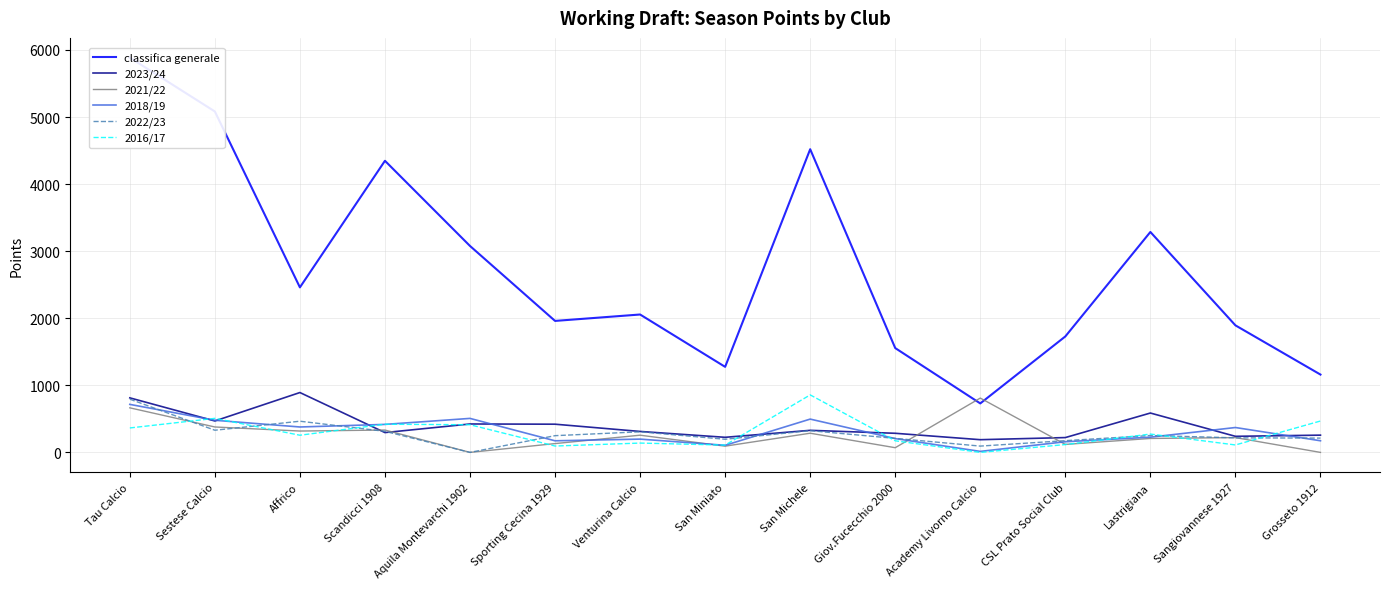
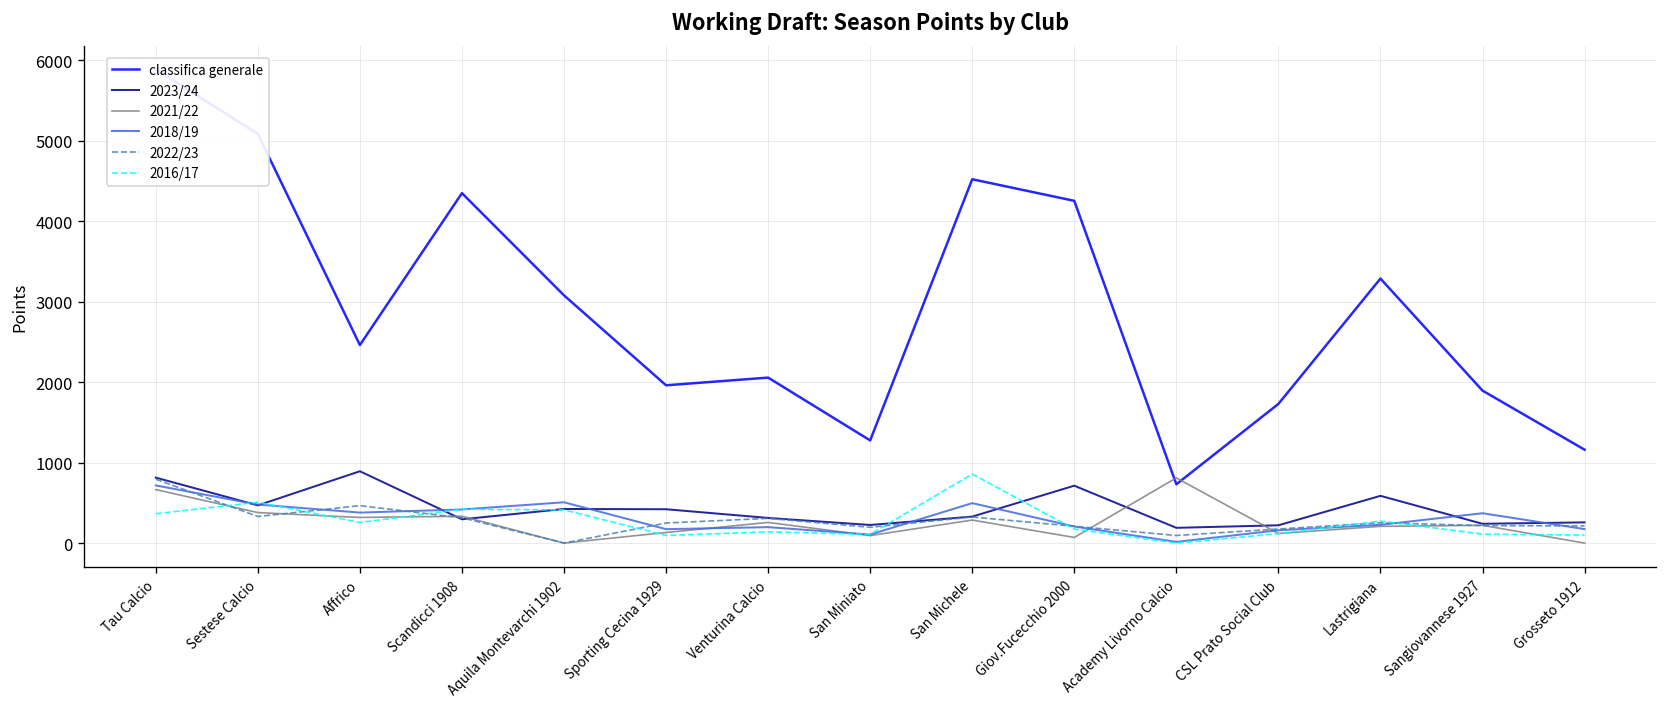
  {
    "classifica generale": {
      "Affrico": 2500,
      "Scandicci 1908": 4300,
      "Aquila Montevarchi 1902": 3100,
      "Sporting Cecina 1929": 2000,
      "Venturina Calcio": 2100,
      "San Miniato": 1300,
      "San Michele": 4500,
-     "Giov.Fucecchio 2000": 1600,
+     "Giov.Fucecchio 2000": 4300,
      "Academy Livorno Calcio": 700,
      "CSL Prato Social Club": 1700,
      "Lastrigiana": 3300,
      "Sangiovannese 1927": 1900,
      "Grosseto 1912": 1200
    },
    "2023/24": {
      "Affrico": 900,
      "Sporting Cecina 1929": 400,
-     "Giov.Fucecchio 2000": 300,
+     "Giov.Fucecchio 2000": 700,
      "Academy Livorno Calcio": 200,
      "CSL Prato Social Club": 200,
      "Lastrigiana": 600,
      "Grosseto 1912": 300
    },
    "2021/22": {
      "Tau Calcio": 700,
      "Sestese Calcio": 400,
      "Affrico": 300,
      "Venturina Calcio": 300,
      "Giov.Fucecchio 2000": 100,
      "Academy Livorno Calcio": 800,
      "Grosseto 1912": 0
    },
    "2016/17": {
      "Tau Calcio": 400,
      "Affrico": 300,
      "Venturina Calcio": 100,
      "San Michele": 900,
      "Sangiovannese 1927": 100,
-     "Grosseto 1912": 500
+     "Grosseto 1912": 100
    }
  }
